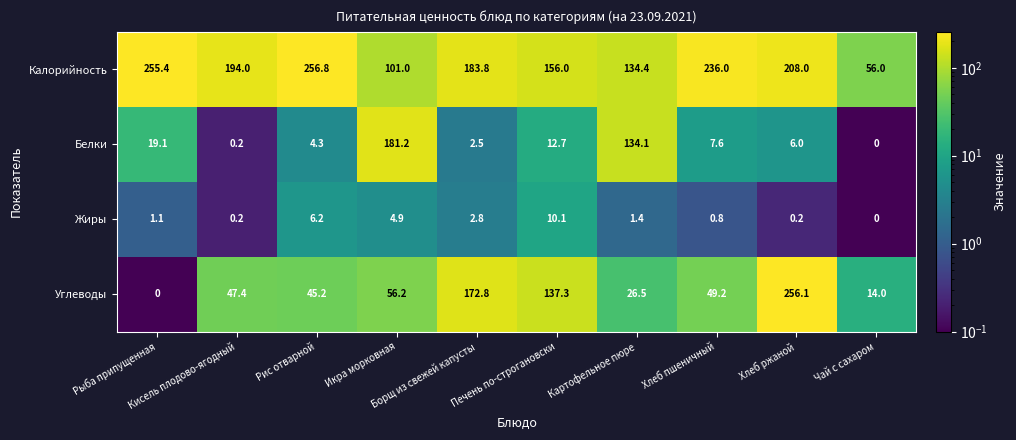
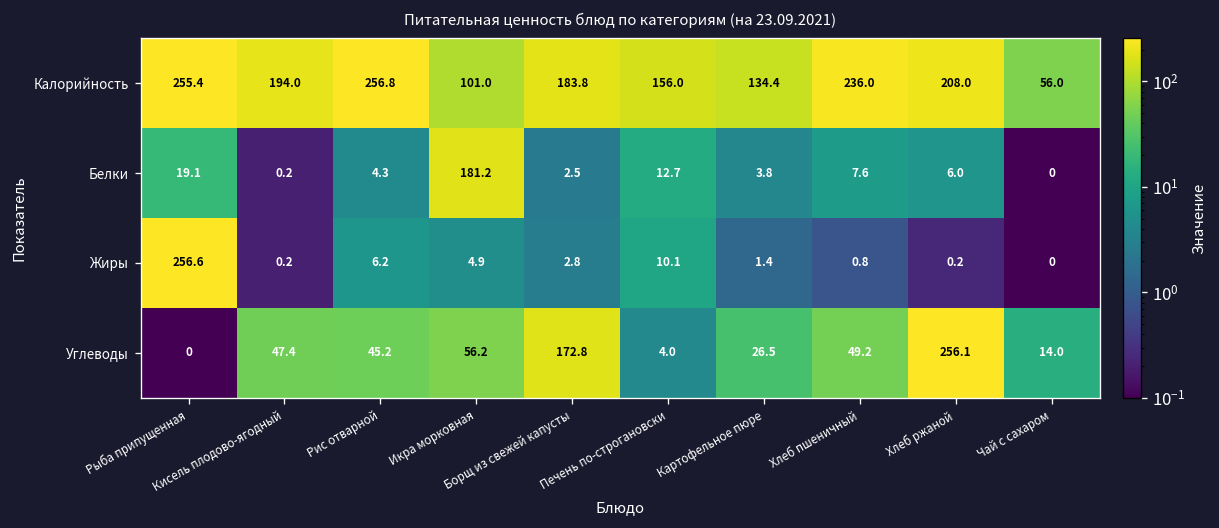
  {
    "Калорийность": {
      "Рыба припущенная": 255.4,
      "Кисель плодово-ягодный": 194.0,
      "Рис отварной": 256.8,
      "Икра морковная": 101.0,
      "Борщ из свежей капусты": 183.8,
      "Печень по-строгановски": 156.0,
      "Картофельное пюре": 134.4,
      "Хлеб пшеничный": 236.0,
      "Хлеб ржаной": 208.0,
      "Чай с сахаром": 56.0
    },
    "Белки": {
      "Рыба припущенная": 19.1,
      "Кисель плодово-ягодный": 0.2,
      "Рис отварной": 4.3,
      "Икра морковная": 181.2,
      "Борщ из свежей капусты": 2.5,
      "Печень по-строгановски": 12.7,
-     "Картофельное пюре": 134.1,
+     "Картофельное пюре": 3.8,
      "Хлеб пшеничный": 7.6,
      "Хлеб ржаной": 6.0,
      "Чай с сахаром": 0
    },
    "Жиры": {
-     "Рыба припущенная": 1.1,
+     "Рыба припущенная": 256.6,
      "Кисель плодово-ягодный": 0.2,
      "Рис отварной": 6.2,
      "Икра морковная": 4.9,
      "Борщ из свежей капусты": 2.8,
      "Печень по-строгановски": 10.1,
      "Картофельное пюре": 1.4,
      "Хлеб пшеничный": 0.8,
      "Хлеб ржаной": 0.2,
      "Чай с сахаром": 0
    },
    "Углеводы": {
      "Рыба припущенная": 0,
      "Кисель плодово-ягодный": 47.4,
      "Рис отварной": 45.2,
      "Икра морковная": 56.2,
      "Борщ из свежей капусты": 172.8,
-     "Печень по-строгановски": 137.3,
+     "Печень по-строгановски": 4.0,
      "Картофельное пюре": 26.5,
      "Хлеб пшеничный": 49.2,
      "Хлеб ржаной": 256.1,
      "Чай с сахаром": 14.0
    }
  }
